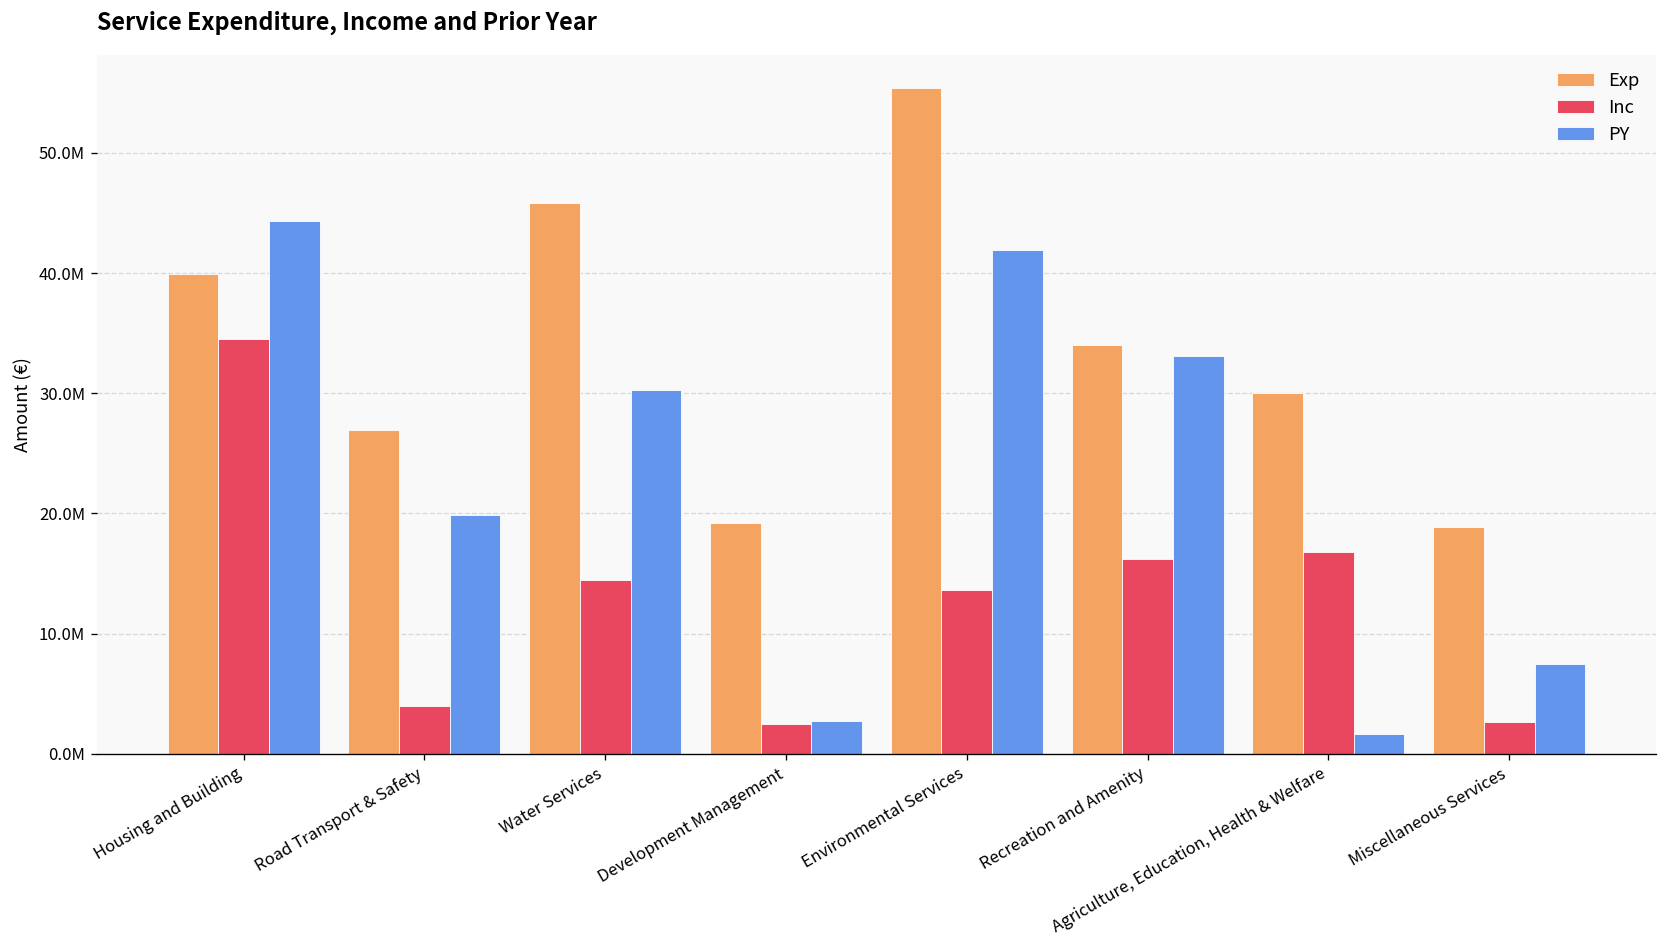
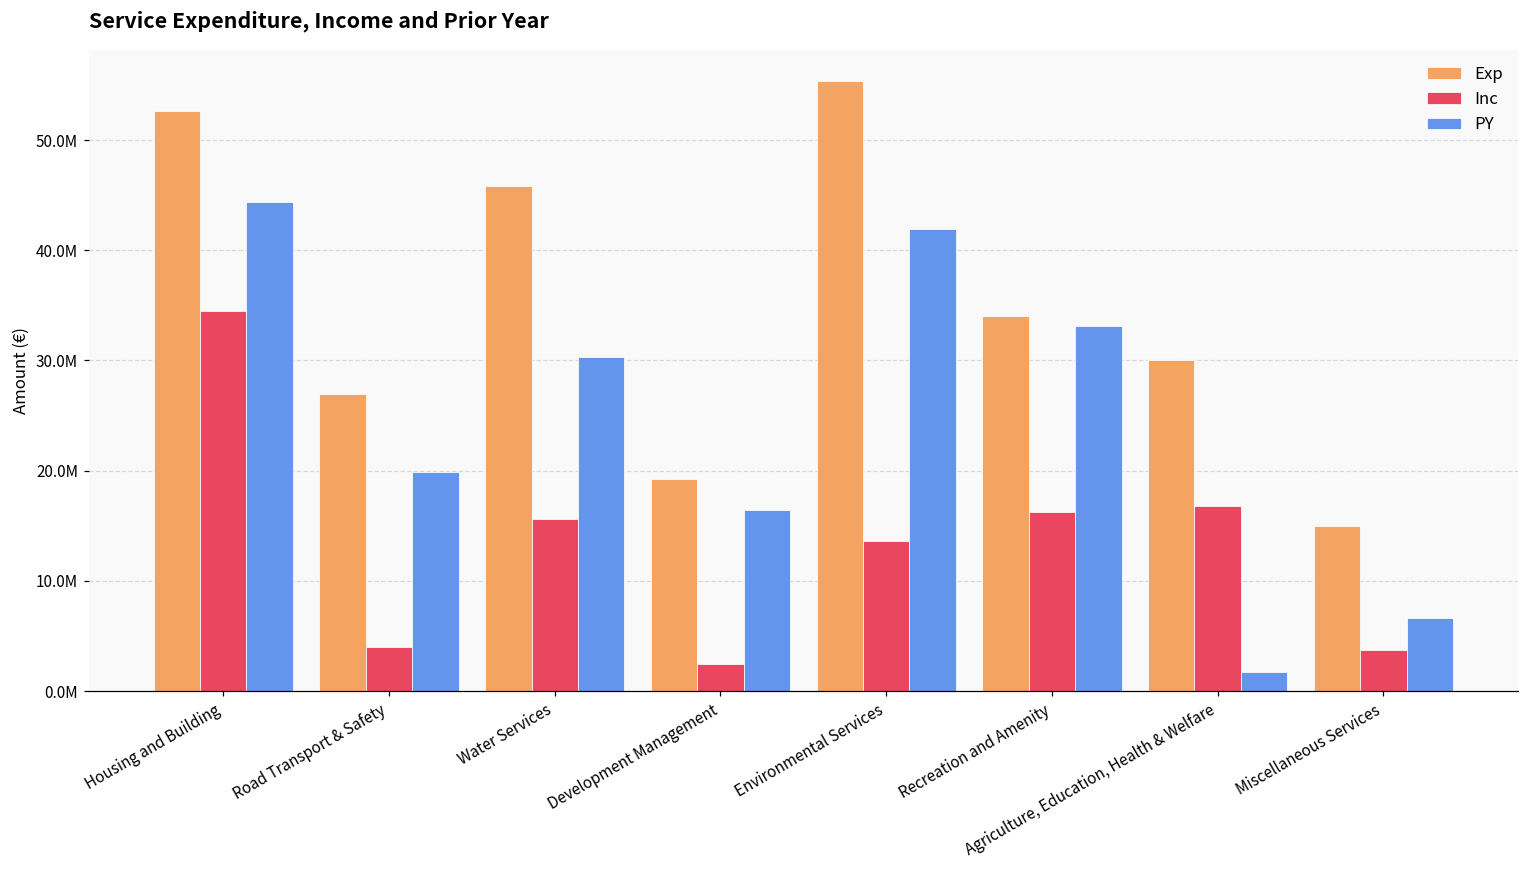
  {
    "Exp": {
-     "Housing and Building": 39900000,
+     "Housing and Building": 52600000,
      "Road Transport & Safety": 27000000,
      "Water Services": 45800000,
      "Development Management": 19200000,
      "Environmental Services": 55400000,
      "Recreation and Amenity": 34000000,
      "Agriculture, Education, Health & Welfare": 30000000,
-     "Miscellaneous Services": 18900000
+     "Miscellaneous Services": 14900000
    },
    "Inc": {
      "Housing and Building": 34500000,
      "Road Transport & Safety": 4000000,
-     "Water Services": 14500000,
+     "Water Services": 15600000,
      "Development Management": 2500000,
      "Environmental Services": 13700000,
      "Recreation and Amenity": 16200000,
      "Agriculture, Education, Health & Welfare": 16800000,
-     "Miscellaneous Services": 2600000
+     "Miscellaneous Services": 3700000
    },
    "PY": {
      "Housing and Building": 44400000,
      "Road Transport & Safety": 19800000,
      "Water Services": 30300000,
-     "Development Management": 2700000,
+     "Development Management": 16400000,
      "Environmental Services": 41900000,
      "Recreation and Amenity": 33100000,
      "Agriculture, Education, Health & Welfare": 1700000,
-     "Miscellaneous Services": 7500000
+     "Miscellaneous Services": 6600000
    }
  }
